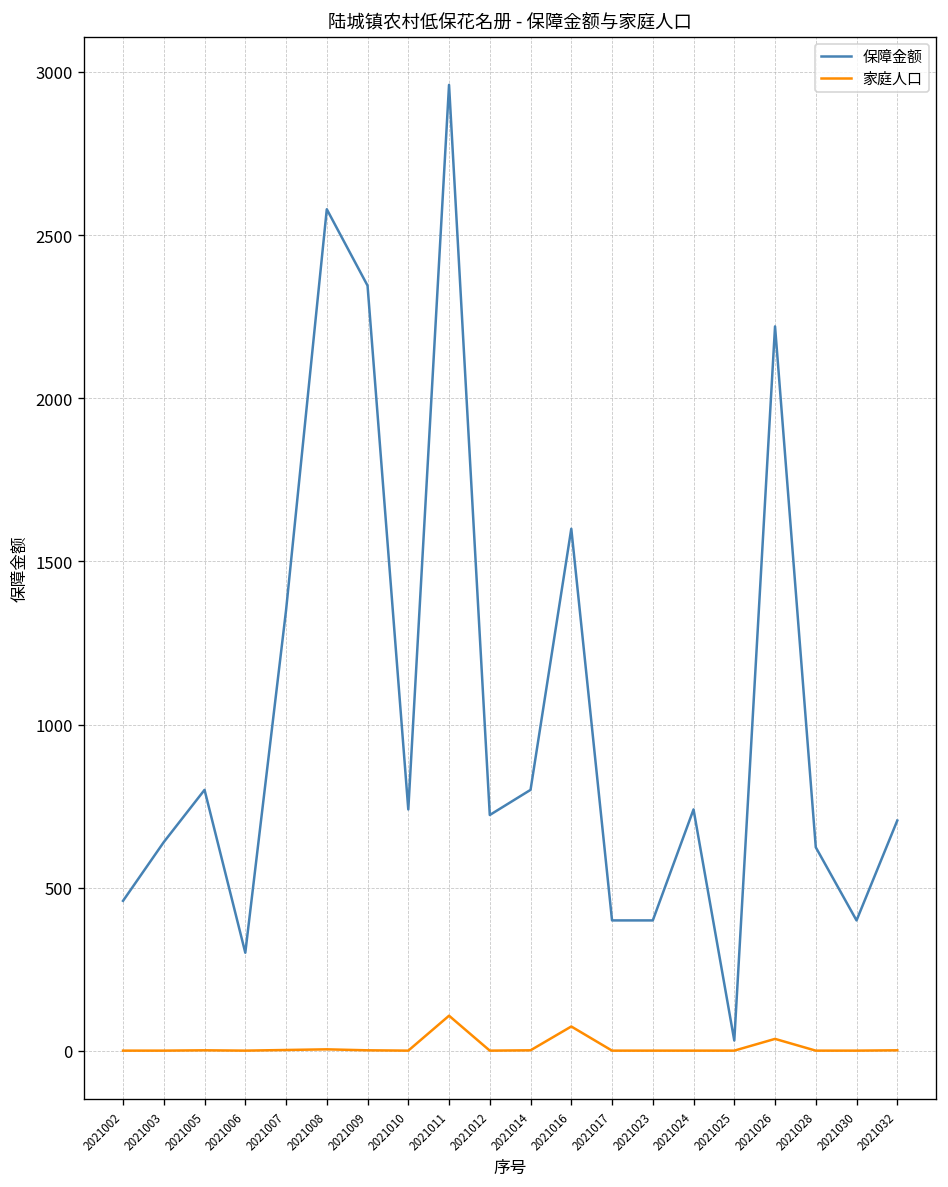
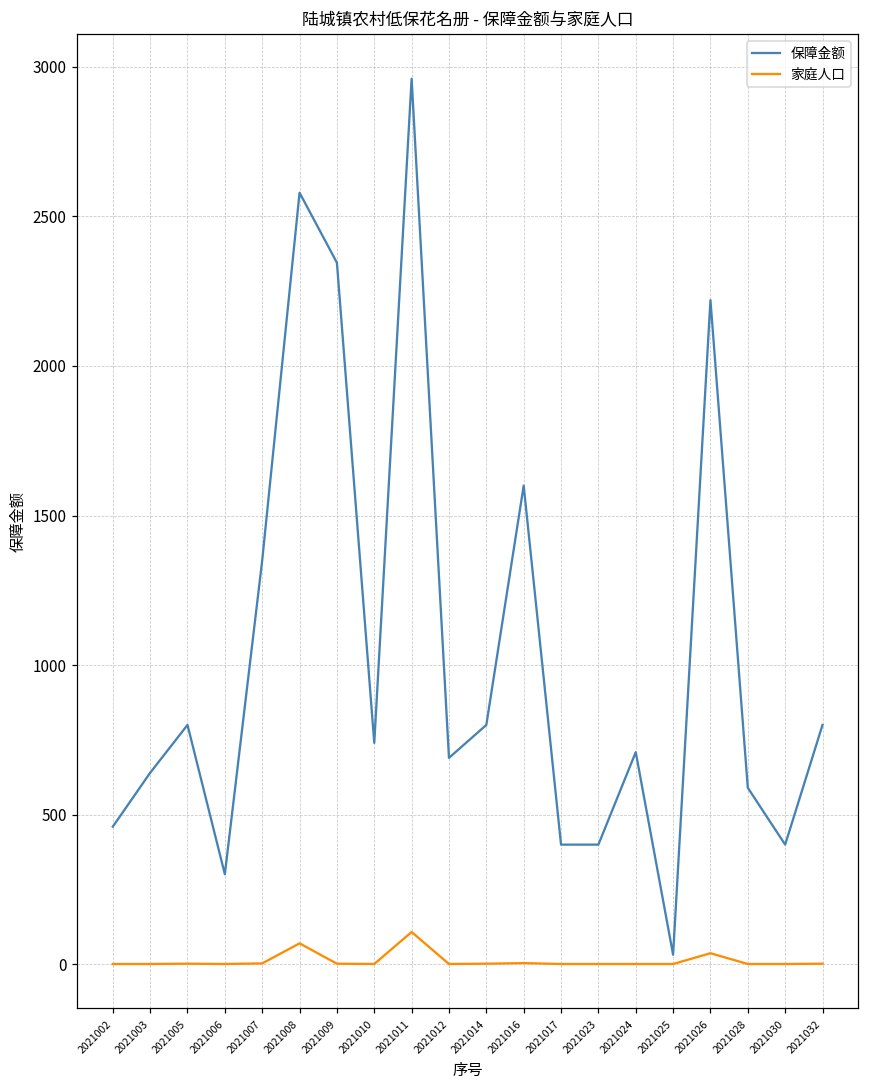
  {
    "保障金额": {
      "2021002": 460,
      "2021003": 640,
      "2021005": 800,
      "2021006": 300,
      "2021007": 1350,
      "2021008": 2580,
      "2021009": 2350,
      "2021010": 740,
      "2021011": 2960,
-     "2021012": 720,
+     "2021012": 690,
      "2021014": 800,
      "2021016": 1600,
      "2021017": 400,
      "2021023": 400,
-     "2021024": 740,
+     "2021024": 710,
      "2021025": 30,
      "2021026": 2220,
-     "2021028": 620,
+     "2021028": 590,
      "2021030": 400,
-     "2021032": 710
+     "2021032": 800
    },
    "家庭人口": {
      "2021002": 0,
      "2021003": 0,
      "2021005": 0,
      "2021006": 0,
      "2021007": 0,
-     "2021008": 10,
+     "2021008": 70,
      "2021009": 0,
      "2021010": 0,
      "2021011": 110,
      "2021012": 0,
      "2021014": 0,
-     "2021016": 80,
+     "2021016": 0,
      "2021017": 0,
      "2021023": 0,
      "2021024": 0,
      "2021025": 0,
      "2021026": 40,
      "2021028": 0,
      "2021030": 0,
      "2021032": 0
    }
  }
